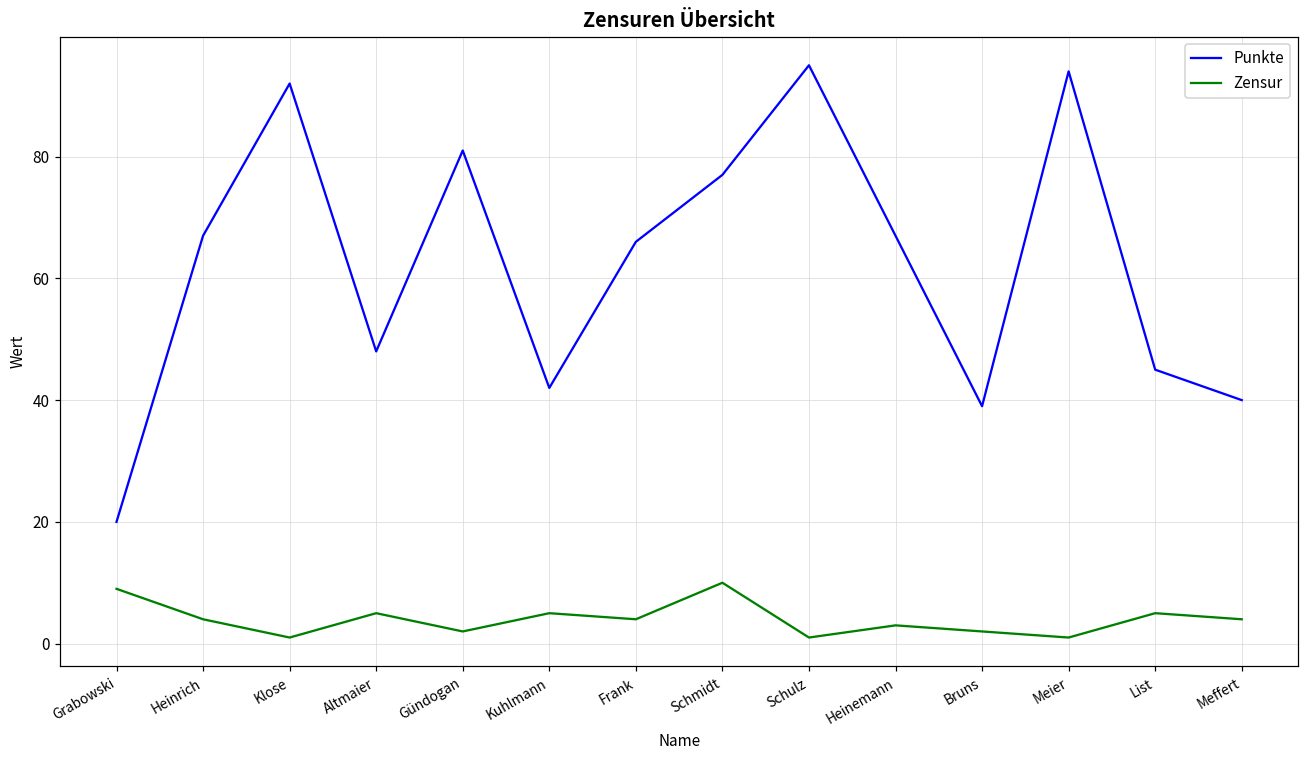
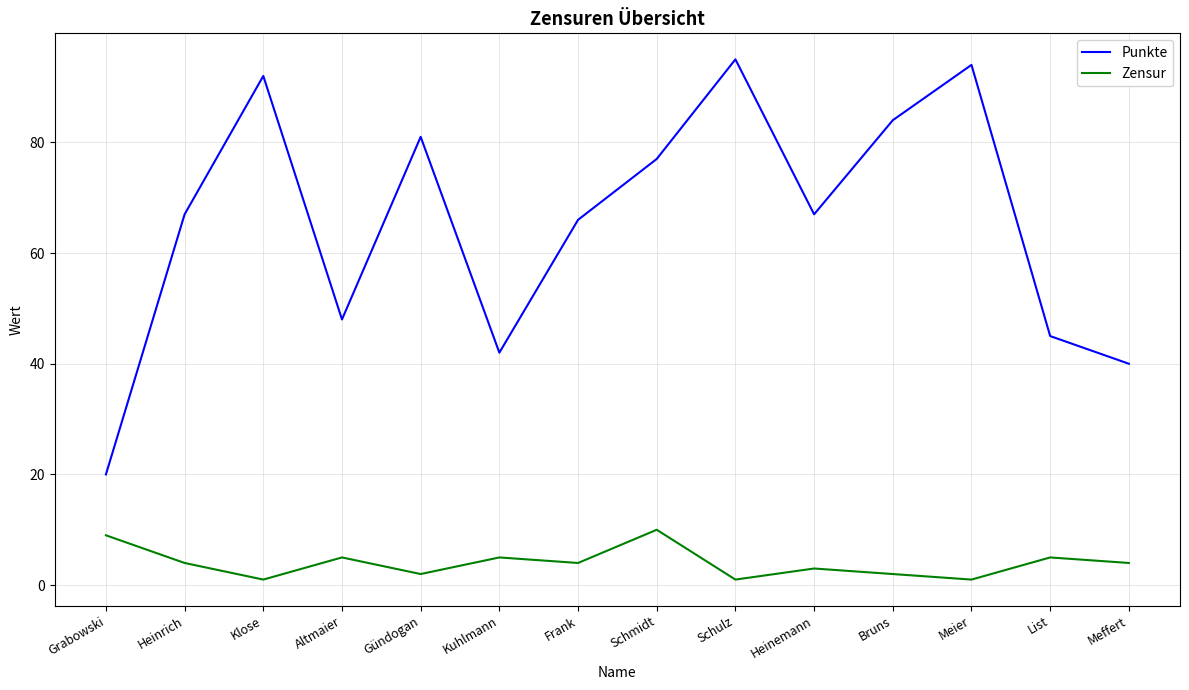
  {
    "Punkte": {
      "Grabowski": 20,
      "Heinrich": 67,
      "Klose": 92,
      "Altmaier": 48,
      "Gündogan": 81,
      "Kuhlmann": 42,
      "Frank": 66,
      "Schmidt": 77,
      "Schulz": 95,
      "Heinemann": 67,
-     "Bruns": 39,
+     "Bruns": 84,
      "Meier": 94,
      "List": 45,
      "Meffert": 40
    },
    "Zensur": {
      "Grabowski": 9,
      "Heinrich": 4,
      "Klose": 1,
      "Altmaier": 5,
      "Gündogan": 2,
      "Kuhlmann": 5,
      "Frank": 4,
      "Schmidt": 10,
      "Schulz": 1,
      "Heinemann": 3,
      "Bruns": 2,
      "Meier": 1,
      "List": 5,
      "Meffert": 4
    }
  }
